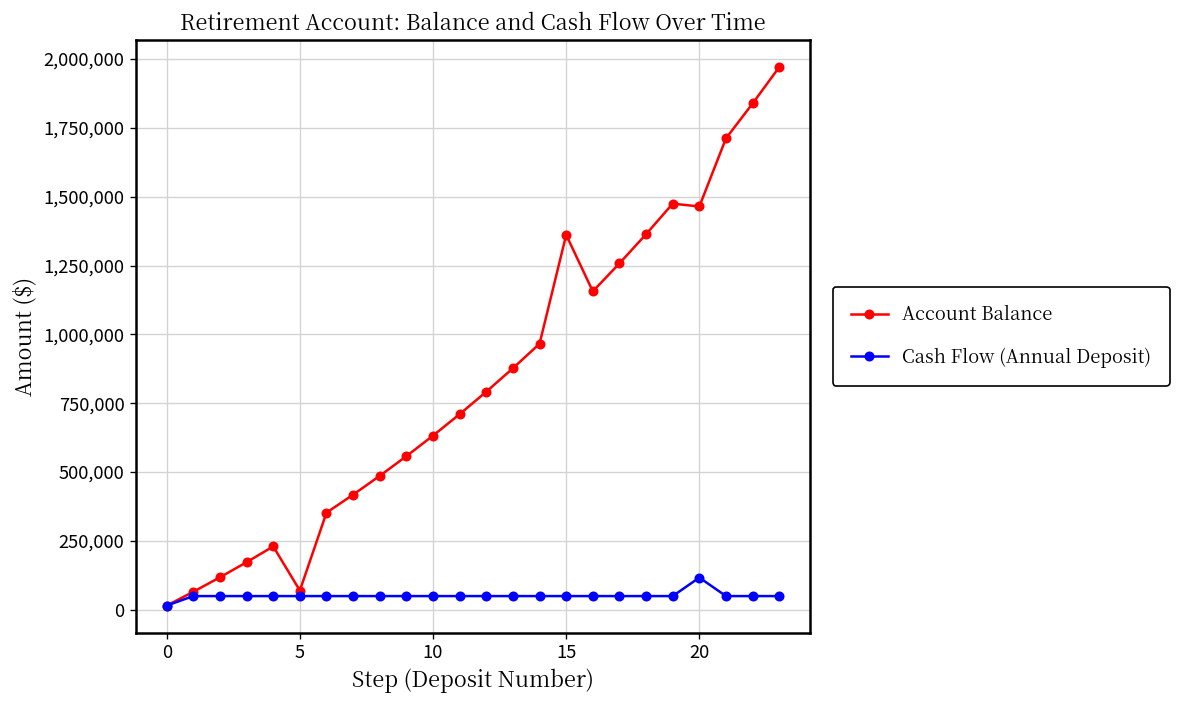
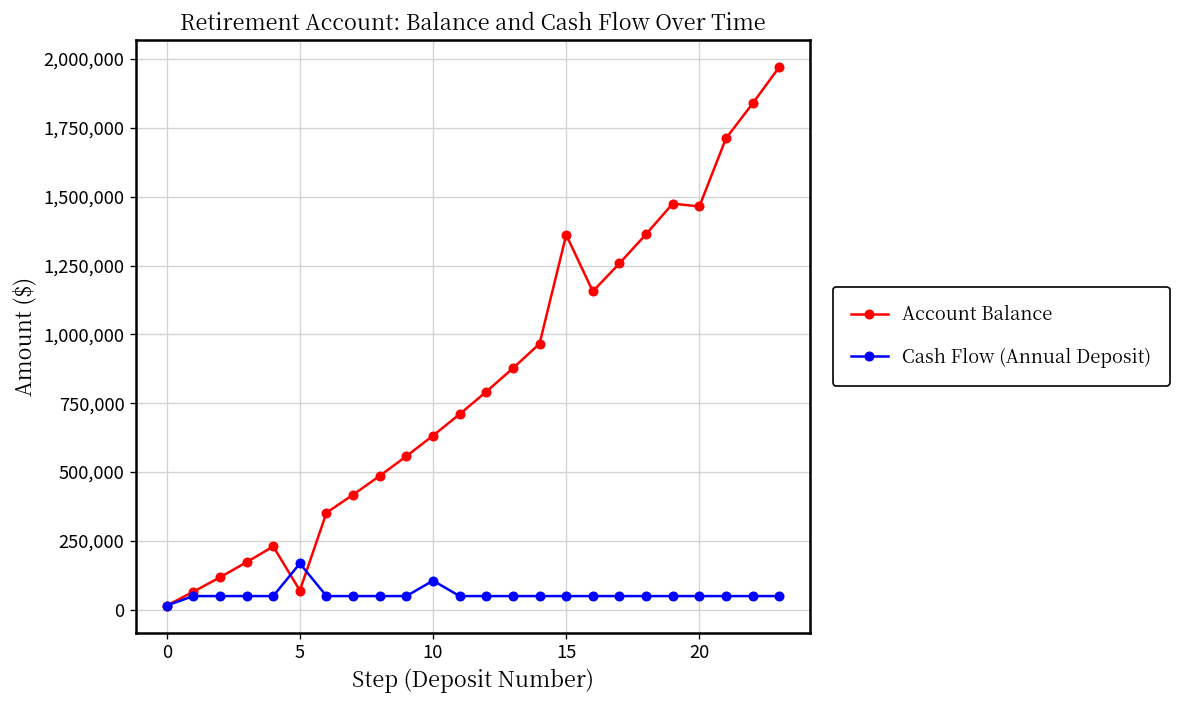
  {
    "Account Balance": {
      "5": "70,000",
      "10": "630,000",
      "15": "1,360,000",
      "20": "1,460,000"
    },
    "Cash Flow (Annual Deposit)": {
-     "5": "50,000",
-     "10": "50,000",
+     "5": "170,000",
+     "10": "110,000",
      "15": "50,000",
-     "20": "120,000"
+     "20": "50,000"
    }
  }
